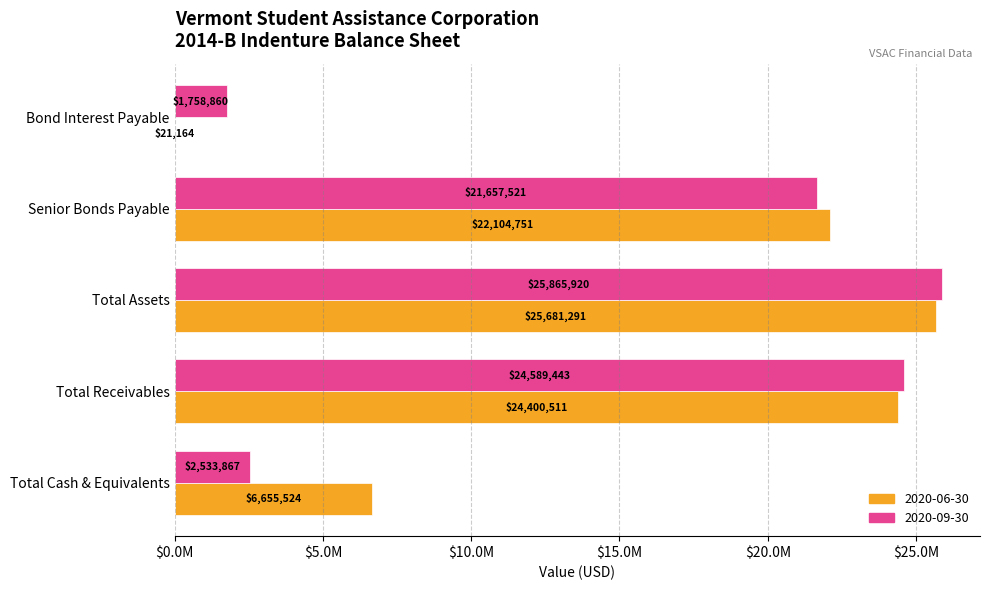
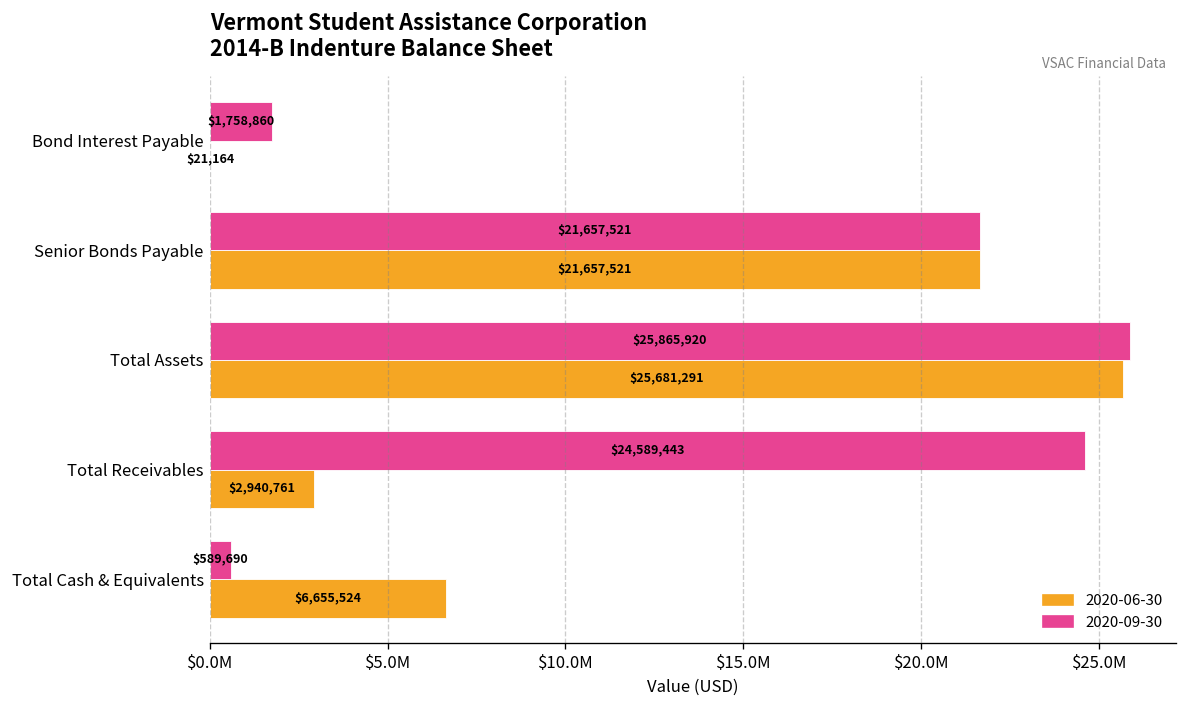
  {
    "2020-06-30": {
      "Bond Interest Payable": "$21,164",
-     "Senior Bonds Payable": "$22,104,751",
+     "Senior Bonds Payable": "$21,657,521",
      "Total Assets": "$25,681,291",
-     "Total Receivables": "$24,400,511",
+     "Total Receivables": "$2,940,761",
      "Total Cash & Equivalents": "$6,655,524"
    },
    "2020-09-30": {
      "Bond Interest Payable": "$1,758,860",
      "Senior Bonds Payable": "$21,657,521",
      "Total Assets": "$25,865,920",
      "Total Receivables": "$24,589,443",
-     "Total Cash & Equivalents": "$2,533,867"
+     "Total Cash & Equivalents": "$589,690"
    }
  }
